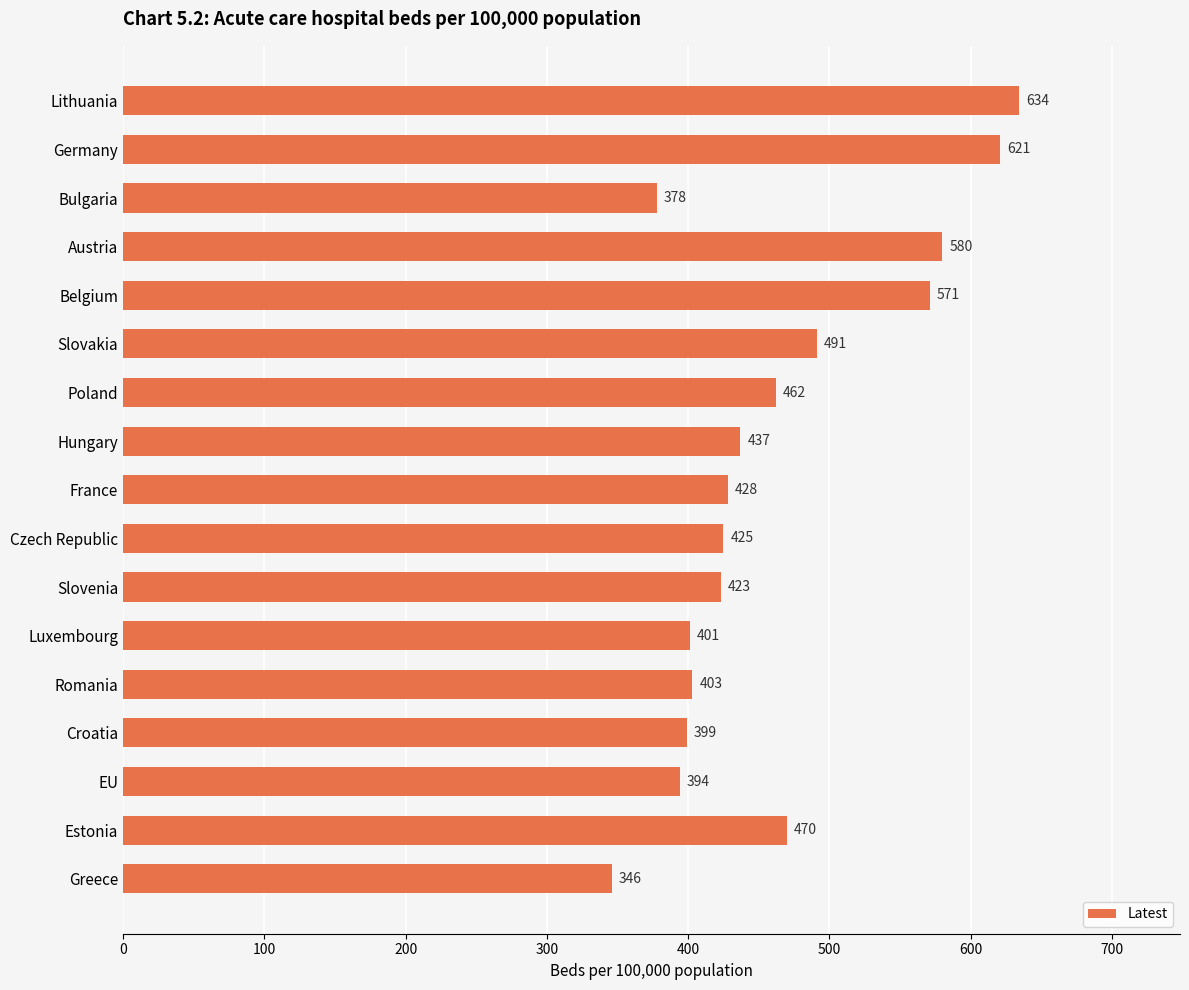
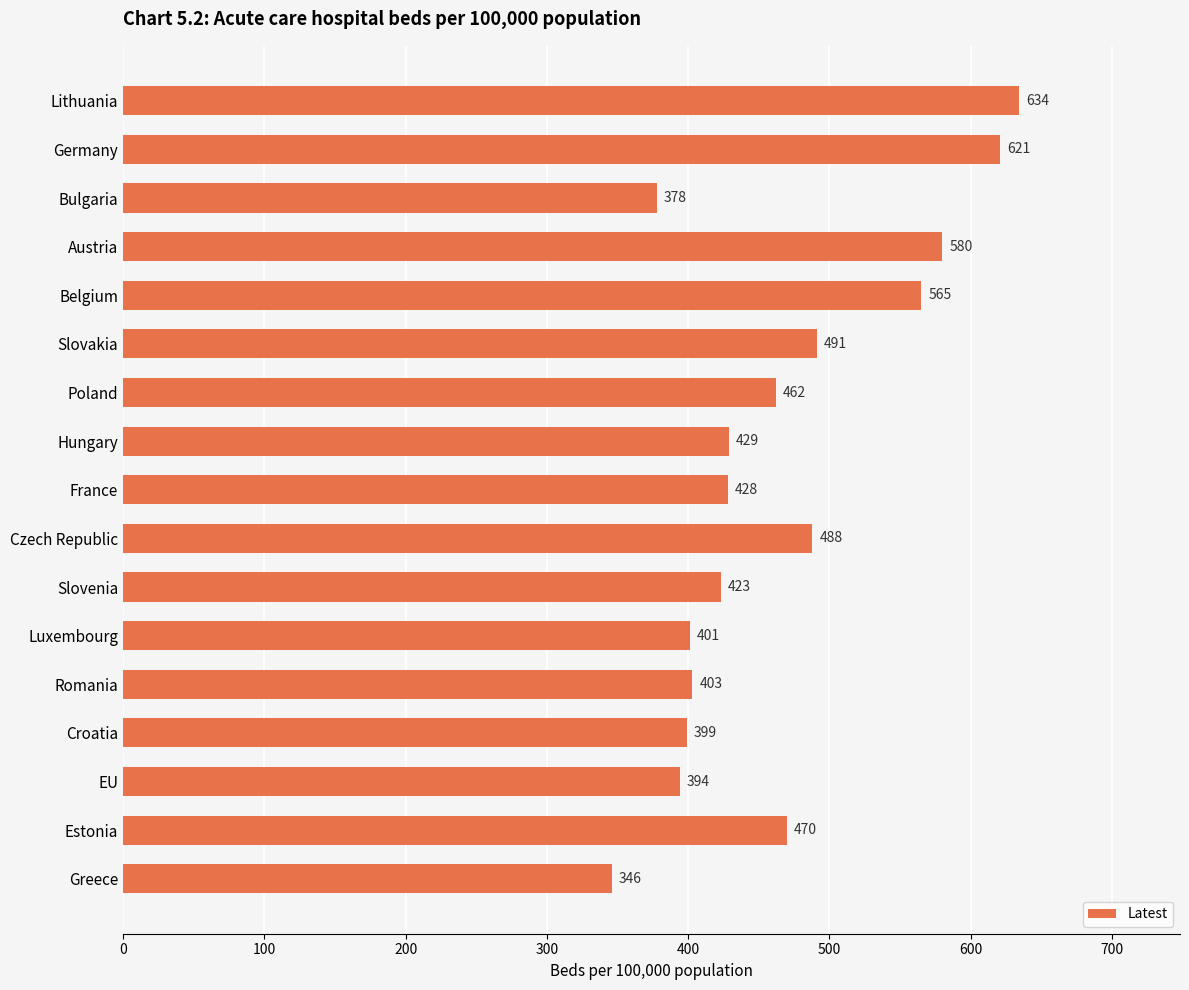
  {
    "Lithuania": 634,
    "Germany": 621,
    "Bulgaria": 378,
    "Austria": 580,
-   "Belgium": 571,
+   "Belgium": 565,
    "Slovakia": 491,
    "Poland": 462,
-   "Hungary": 437,
+   "Hungary": 429,
    "France": 428,
-   "Czech Republic": 425,
+   "Czech Republic": 488,
    "Slovenia": 423,
    "Luxembourg": 401,
    "Romania": 403,
    "Croatia": 399,
    "EU": 394,
    "Estonia": 470,
    "Greece": 346
  }
